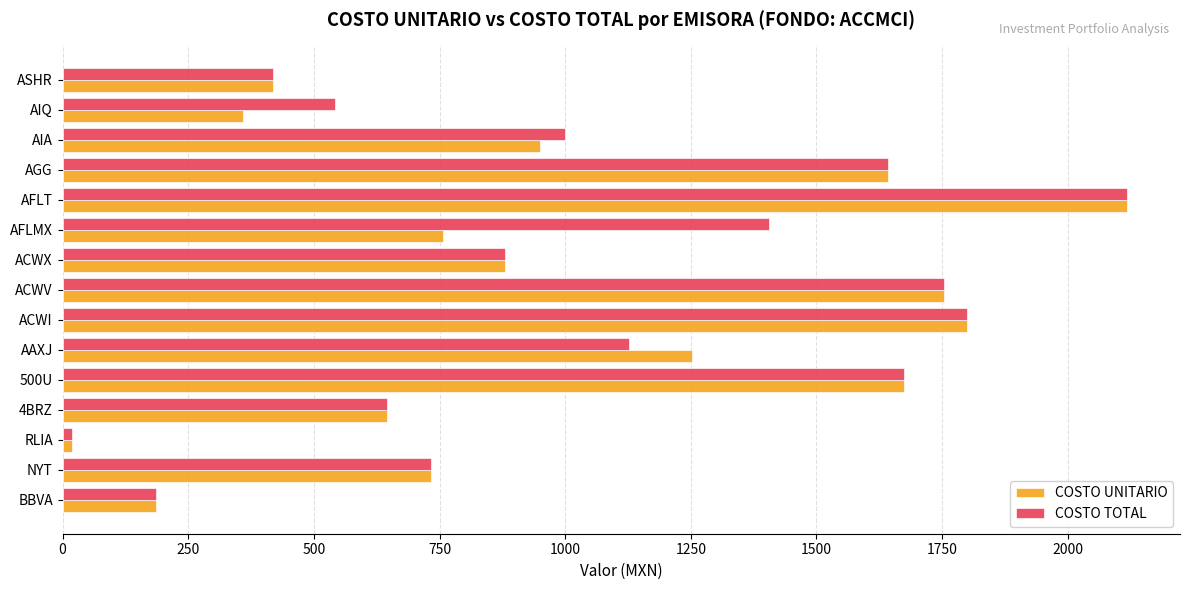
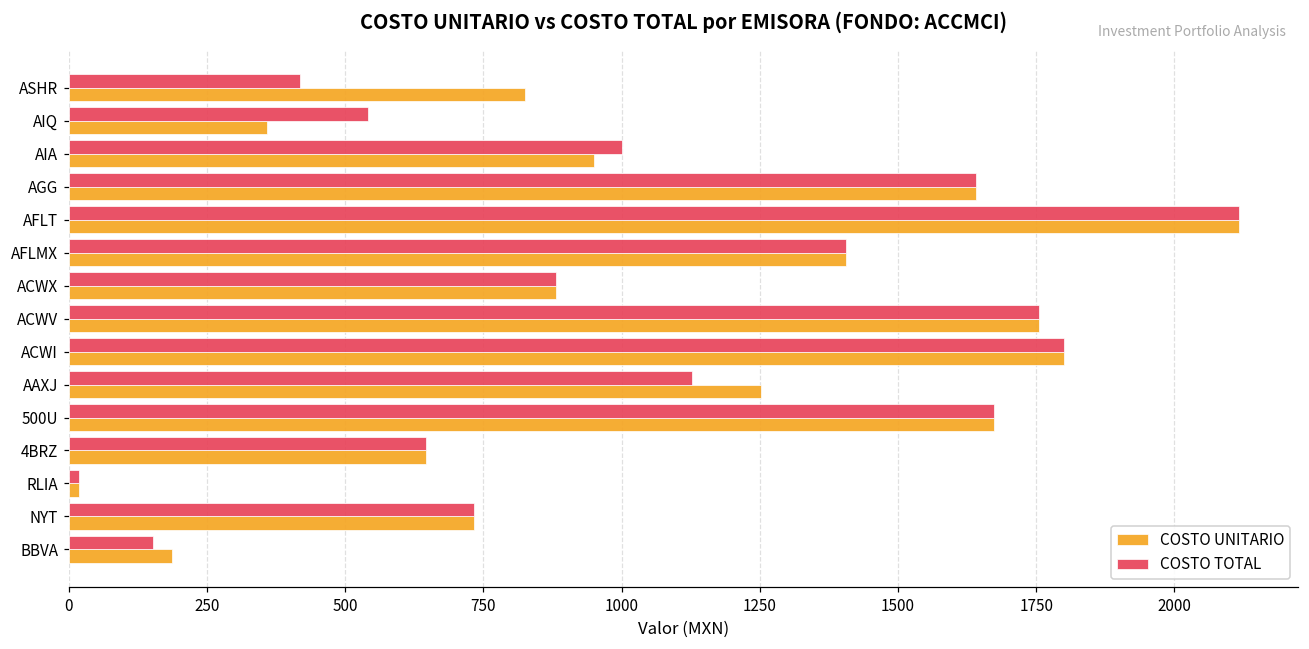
  {
    "COSTO UNITARIO": {
-     "ASHR": 420,
+     "ASHR": 820,
      "AIQ": 360,
      "AIA": 950,
      "AGG": 1640,
      "AFLT": 2120,
-     "AFLMX": 760,
+     "AFLMX": 1410,
      "ACWX": 880,
      "ACWV": 1750,
      "ACWI": 1800,
      "AAXJ": 1250,
      "500U": 1670,
      "4BRZ": 650,
      "RLIA": 20,
      "NYT": 730,
      "BBVA": 190
    },
    "COSTO TOTAL": {
      "ASHR": 420,
      "AIQ": 540,
      "AIA": 1000,
      "AGG": 1640,
      "AFLT": 2120,
      "AFLMX": 1410,
      "ACWX": 880,
      "ACWV": 1750,
      "ACWI": 1800,
      "AAXJ": 1130,
      "500U": 1670,
      "4BRZ": 650,
      "RLIA": 20,
      "NYT": 730,
-     "BBVA": 190
+     "BBVA": 150
    }
  }
